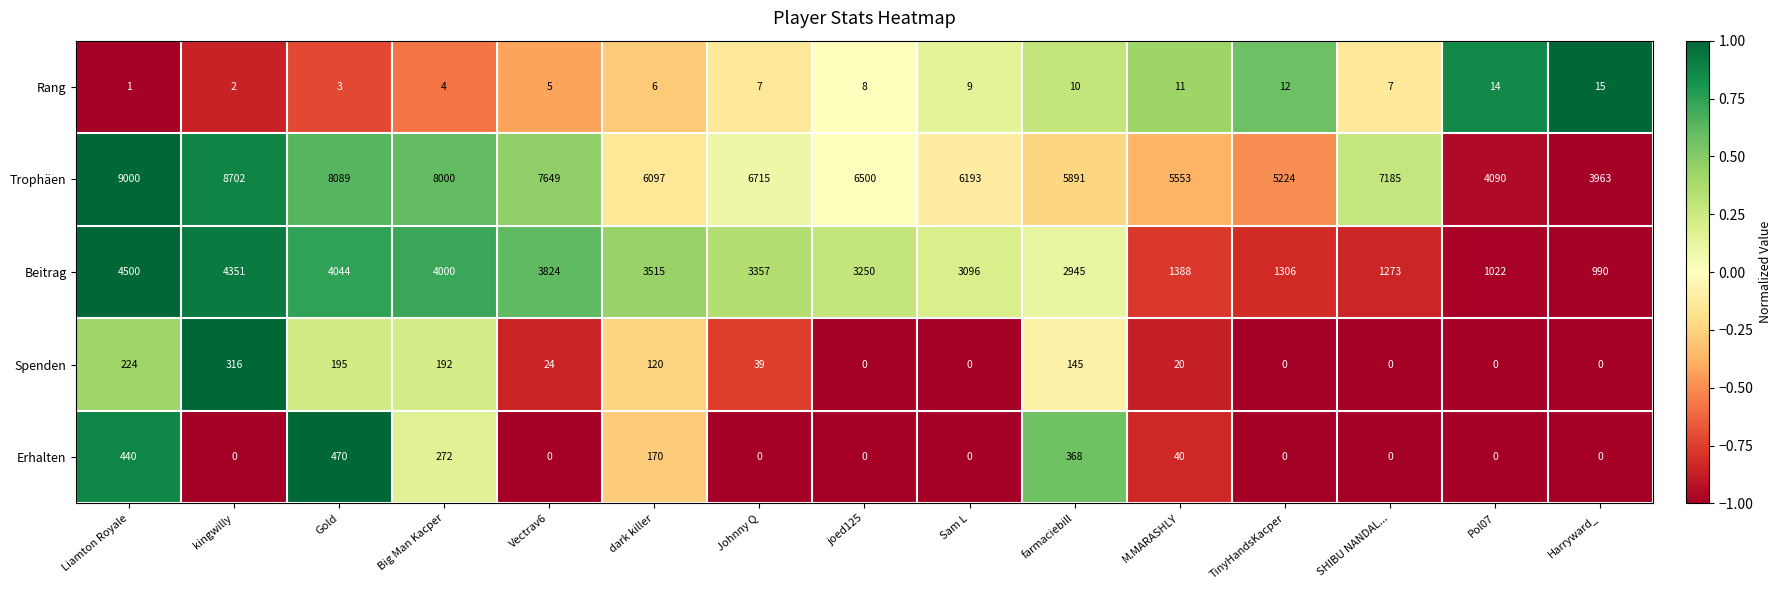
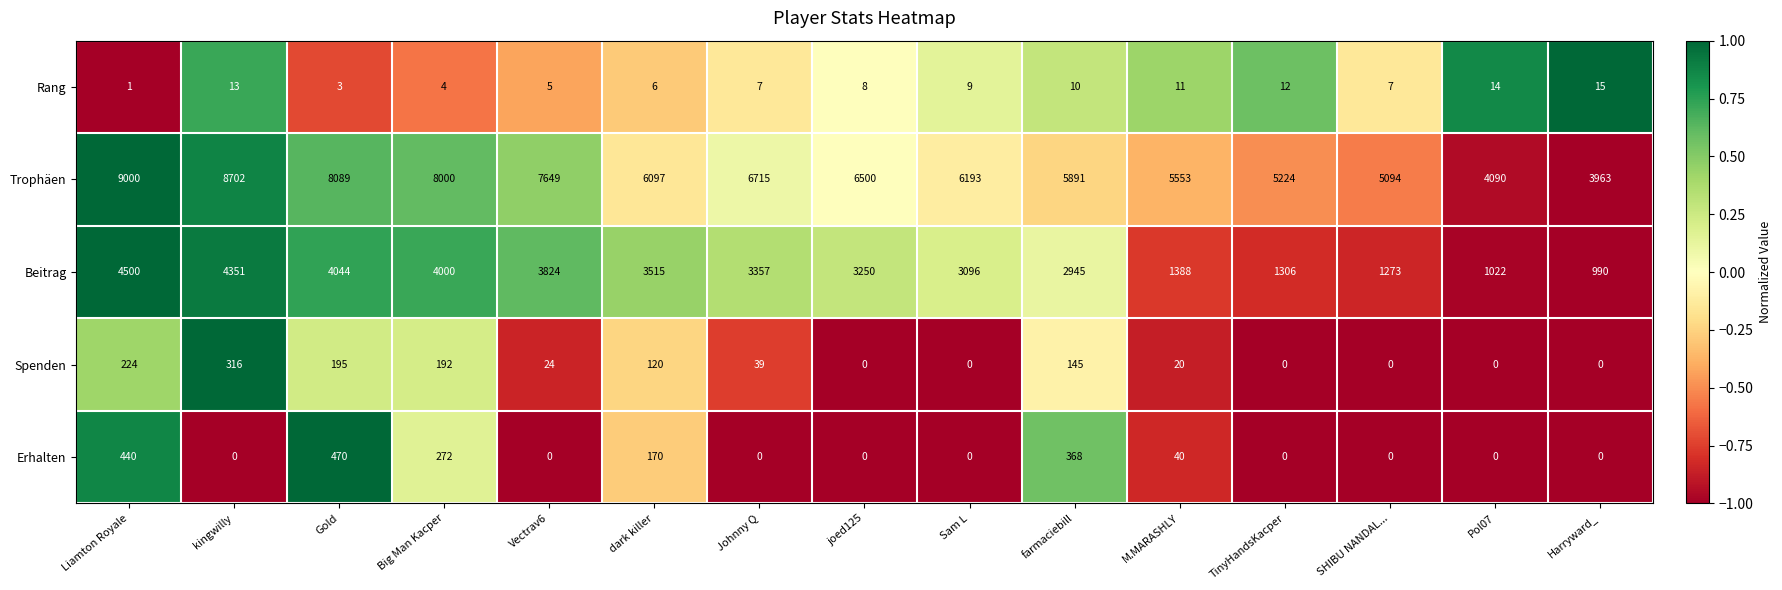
  {
    "Rang": {
      "Liamton Royale": 1,
-     "kingwilly": 2,
+     "kingwilly": 13,
      "Gold": 3,
      "Big Man Kacper": 4,
      "Vectrav6": 5,
      "dark killer": 6,
      "Johnny Q": 7,
      "joed125": 8,
      "Sam L": 9,
      "farmaciebill": 10,
      "M.MARASHLY": 11,
      "TinyHandsKacper": 12,
      "SHIBU NANDAL...": 7,
      "Pol07": 14,
      "Harryward_": 15
    },
    "Trophäen": {
      "Liamton Royale": 9000,
      "kingwilly": 8702,
      "Gold": 8089,
      "Big Man Kacper": 8000,
      "Vectrav6": 7649,
      "dark killer": 6097,
      "Johnny Q": 6715,
      "joed125": 6500,
      "Sam L": 6193,
      "farmaciebill": 5891,
      "M.MARASHLY": 5553,
      "TinyHandsKacper": 5224,
-     "SHIBU NANDAL...": 7185,
+     "SHIBU NANDAL...": 5094,
      "Pol07": 4090,
      "Harryward_": 3963
    },
    "Beitrag": {
      "Liamton Royale": 4500,
      "kingwilly": 4351,
      "Gold": 4044,
      "Big Man Kacper": 4000,
      "Vectrav6": 3824,
      "dark killer": 3515,
      "Johnny Q": 3357,
      "joed125": 3250,
      "Sam L": 3096,
      "farmaciebill": 2945,
      "M.MARASHLY": 1388,
      "TinyHandsKacper": 1306,
      "SHIBU NANDAL...": 1273,
      "Pol07": 1022,
      "Harryward_": 990
    },
    "Spenden": {
      "Liamton Royale": 224,
      "kingwilly": 316,
      "Gold": 195,
      "Big Man Kacper": 192,
      "Vectrav6": 24,
      "dark killer": 120,
      "Johnny Q": 39,
      "joed125": 0,
      "Sam L": 0,
      "farmaciebill": 145,
      "M.MARASHLY": 20,
      "TinyHandsKacper": 0,
      "SHIBU NANDAL...": 0,
      "Pol07": 0,
      "Harryward_": 0
    },
    "Erhalten": {
      "Liamton Royale": 440,
      "kingwilly": 0,
      "Gold": 470,
      "Big Man Kacper": 272,
      "Vectrav6": 0,
      "dark killer": 170,
      "Johnny Q": 0,
      "joed125": 0,
      "Sam L": 0,
      "farmaciebill": 368,
      "M.MARASHLY": 40,
      "TinyHandsKacper": 0,
      "SHIBU NANDAL...": 0,
      "Pol07": 0,
      "Harryward_": 0
    }
  }
